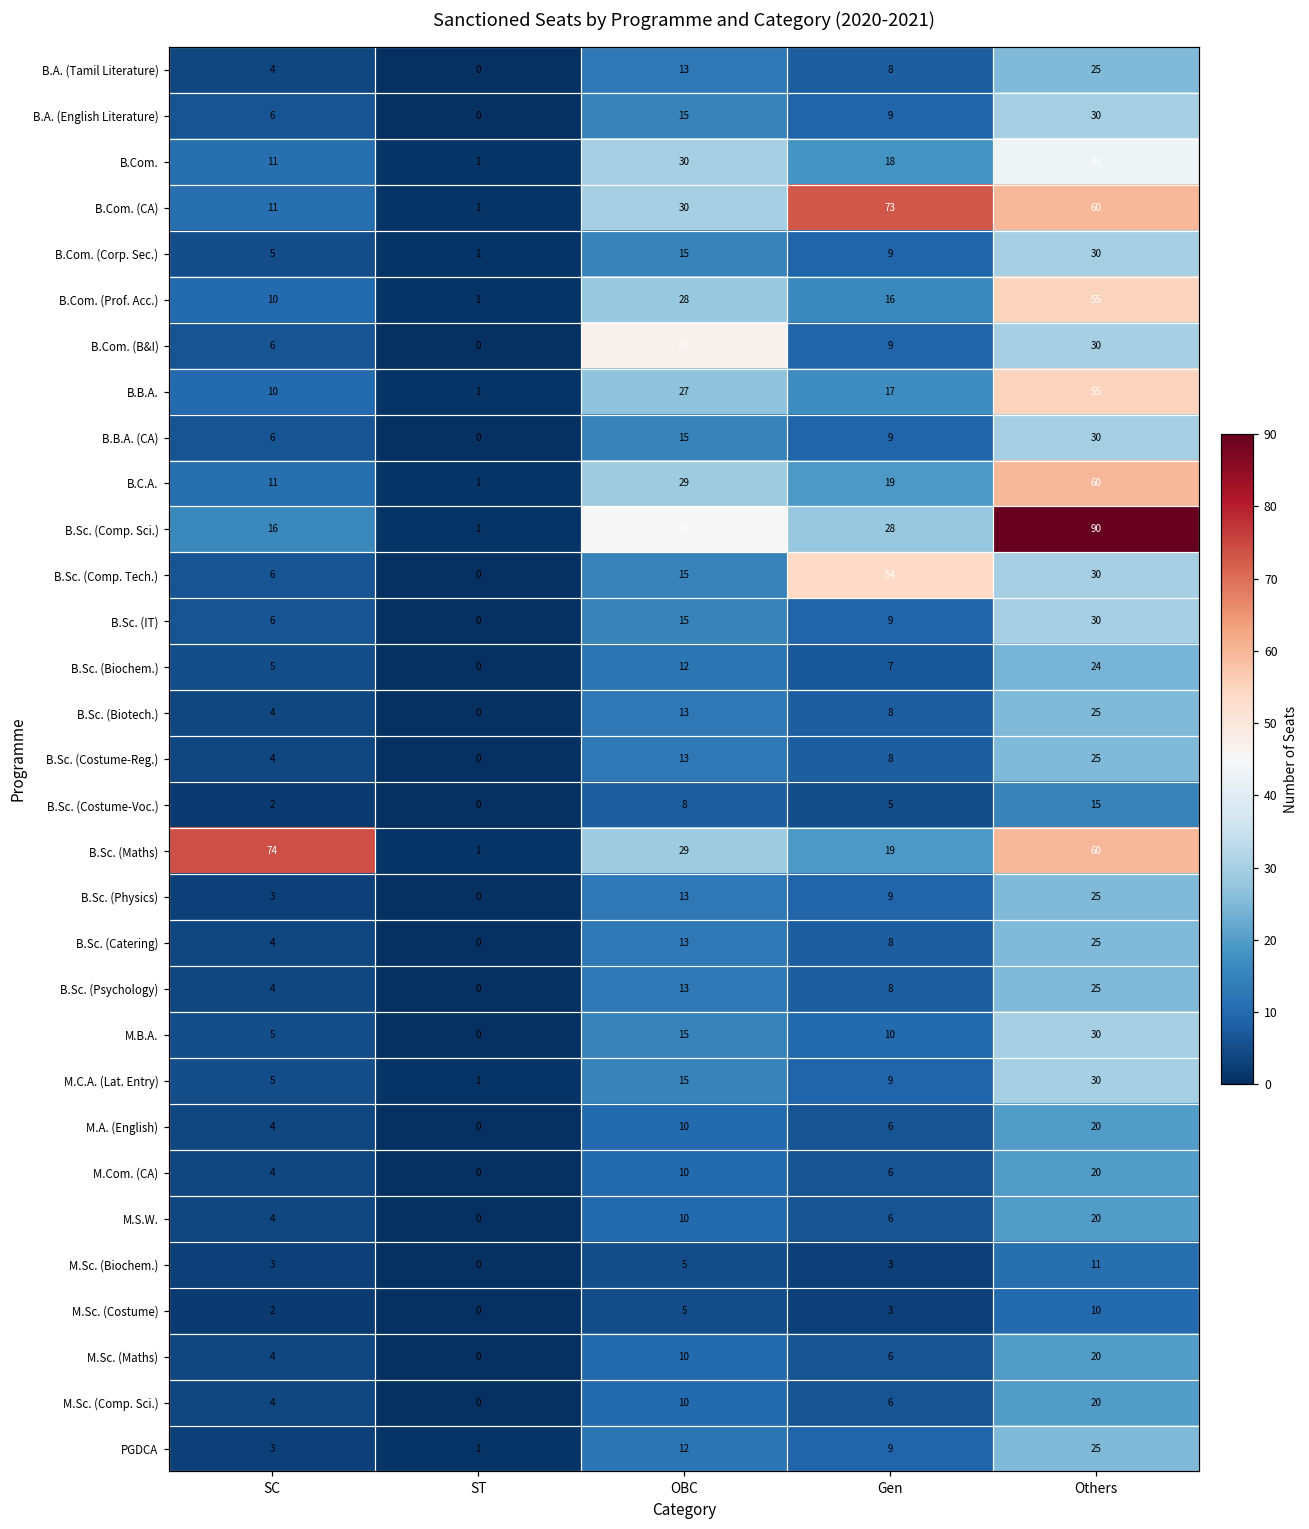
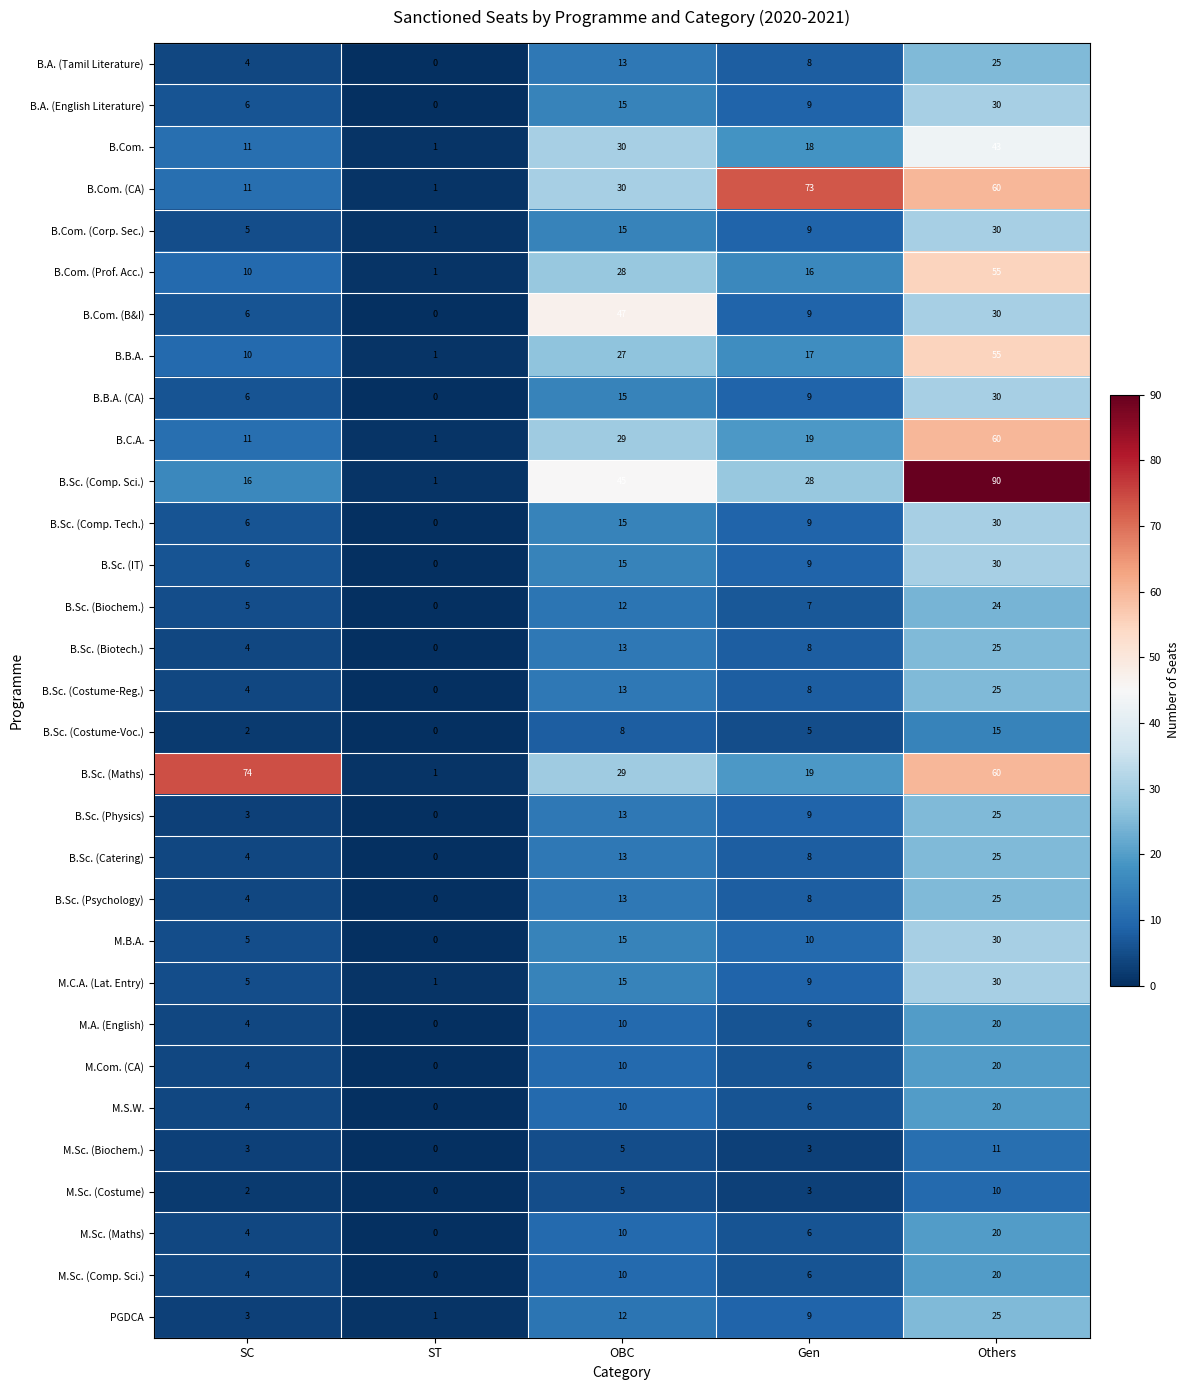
  {
    "B.A. (Tamil Literature)": {
      "SC": 4,
      "ST": 0,
      "OBC": 13,
      "Gen": 8,
      "Others": 25
    },
    "B.A. (English Literature)": {
      "SC": 6,
      "ST": 0,
      "OBC": 15,
      "Gen": 9,
      "Others": 30
    },
    "B.Com.": {
      "SC": 11,
      "ST": 1,
      "OBC": 30,
      "Gen": 18
    },
    "B.Com. (CA)": {
      "SC": 11,
      "ST": 1,
      "OBC": 30,
      "Gen": 73,
      "Others": 60
    },
    "B.Com. (Corp. Sec.)": {
      "SC": 5,
      "ST": 1,
      "OBC": 15,
      "Gen": 9,
      "Others": 30
    },
    "B.Com. (Prof. Acc.)": {
      "SC": 10,
      "ST": 1,
      "OBC": 28,
      "Gen": 16,
      "Others": 55
    },
    "B.Com. (B&I)": {
      "SC": 6,
      "ST": 0,
      "Gen": 9,
      "Others": 30
    },
    "B.B.A.": {
      "SC": 10,
      "ST": 1,
      "OBC": 27,
      "Gen": 17,
      "Others": 55
    },
    "B.B.A. (CA)": {
      "SC": 6,
      "ST": 0,
      "OBC": 15,
      "Gen": 9,
      "Others": 30
    },
    "B.C.A.": {
      "SC": 11,
      "ST": 1,
      "OBC": 29,
      "Gen": 19,
      "Others": 60
    },
    "B.Sc. (Comp. Sci.)": {
      "SC": 16,
      "ST": 1,
      "Gen": 28,
      "Others": 90
    },
    "B.Sc. (Comp. Tech.)": {
      "SC": 6,
      "ST": 0,
      "OBC": 15,
-     "Gen": 54,
+     "Gen": 9,
      "Others": 30
    },
    "B.Sc. (IT)": {
      "SC": 6,
      "ST": 0,
      "OBC": 15,
      "Gen": 9,
      "Others": 30
    },
    "B.Sc. (Biochem.)": {
      "SC": 5,
      "ST": 0,
      "OBC": 12,
      "Gen": 7,
      "Others": 24
    },
    "B.Sc. (Biotech.)": {
      "SC": 4,
      "ST": 0,
      "OBC": 13,
      "Gen": 8,
      "Others": 25
    },
    "B.Sc. (Costume-Reg.)": {
      "SC": 4,
      "ST": 0,
      "OBC": 13,
      "Gen": 8,
      "Others": 25
    },
    "B.Sc. (Costume-Voc.)": {
      "SC": 2,
      "ST": 0,
      "OBC": 8,
      "Gen": 5,
      "Others": 15
    },
    "B.Sc. (Maths)": {
      "SC": 74,
      "ST": 1,
      "OBC": 29,
      "Gen": 19,
      "Others": 60
    },
    "B.Sc. (Physics)": {
      "SC": 3,
      "ST": 0,
      "OBC": 13,
      "Gen": 9,
      "Others": 25
    },
    "B.Sc. (Catering)": {
      "SC": 4,
      "ST": 0,
      "OBC": 13,
      "Gen": 8,
      "Others": 25
    },
    "B.Sc. (Psychology)": {
      "SC": 4,
      "ST": 0,
      "OBC": 13,
      "Gen": 8,
      "Others": 25
    },
    "M.B.A.": {
      "SC": 5,
      "ST": 0,
      "OBC": 15,
      "Gen": 10,
      "Others": 30
    },
    "M.C.A. (Lat. Entry)": {
      "SC": 5,
      "ST": 1,
      "OBC": 15,
      "Gen": 9,
      "Others": 30
    },
    "M.A. (English)": {
      "SC": 4,
      "ST": 0,
      "OBC": 10,
      "Gen": 6,
      "Others": 20
    },
    "M.Com. (CA)": {
      "SC": 4,
      "ST": 0,
      "OBC": 10,
      "Gen": 6,
      "Others": 20
    },
    "M.S.W.": {
      "SC": 4,
      "ST": 0,
      "OBC": 10,
      "Gen": 6,
      "Others": 20
    },
    "M.Sc. (Biochem.)": {
      "SC": 3,
      "ST": 0,
      "OBC": 5,
      "Gen": 3,
      "Others": 11
    },
    "M.Sc. (Costume)": {
      "SC": 2,
      "ST": 0,
      "OBC": 5,
      "Gen": 3,
      "Others": 10
    },
    "M.Sc. (Maths)": {
      "SC": 4,
      "ST": 0,
      "OBC": 10,
      "Gen": 6,
      "Others": 20
    },
    "M.Sc. (Comp. Sci.)": {
      "SC": 4,
      "ST": 0,
      "OBC": 10,
      "Gen": 6,
      "Others": 20
    },
    "PGDCA": {
      "SC": 3,
      "ST": 1,
      "OBC": 12,
      "Gen": 9,
      "Others": 25
    }
  }
